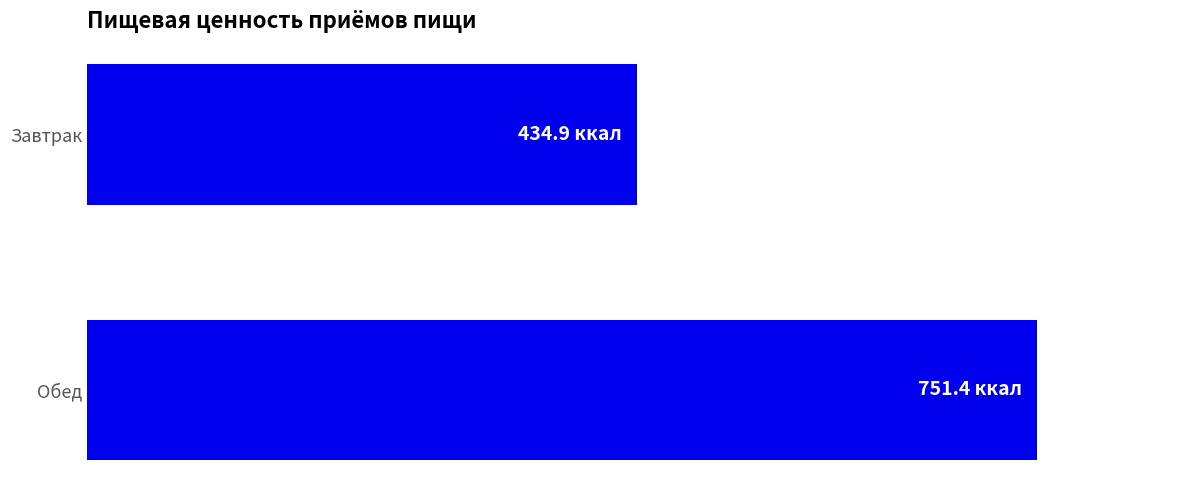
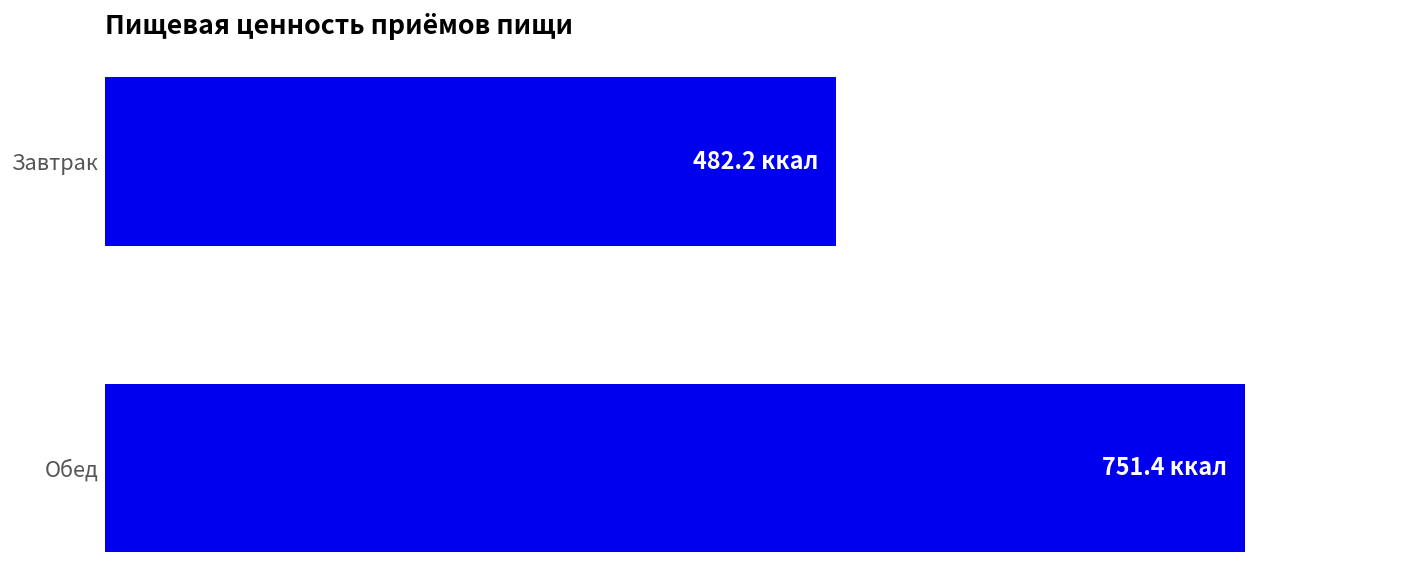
  {
-   "Завтрак": 434.9,
+   "Завтрак": 482.2,
    "Обед": 751.4
  }
